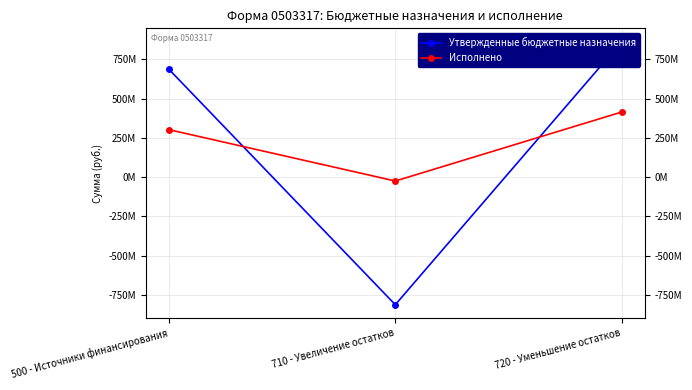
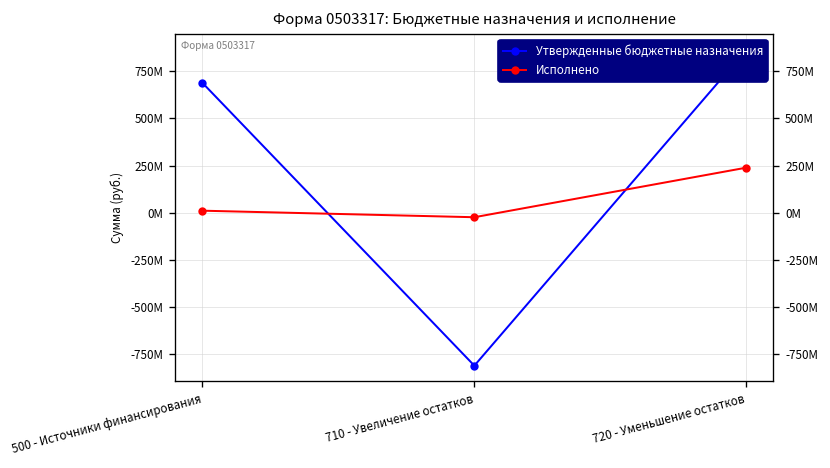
  {
    "Утвержденные бюджетные назначения": {
      "500 - Источники финансирования": 690000000,
      "710 - Увеличение остатков": -810000000
    },
    "Исполнено": {
-     "500 - Источники финансирования": 300000000,
+     "500 - Источники финансирования": 10000000,
      "710 - Увеличение остатков": -20000000,
-     "720 - Уменьшение остатков": 420000000
+     "720 - Уменьшение остатков": 240000000
    }
  }
